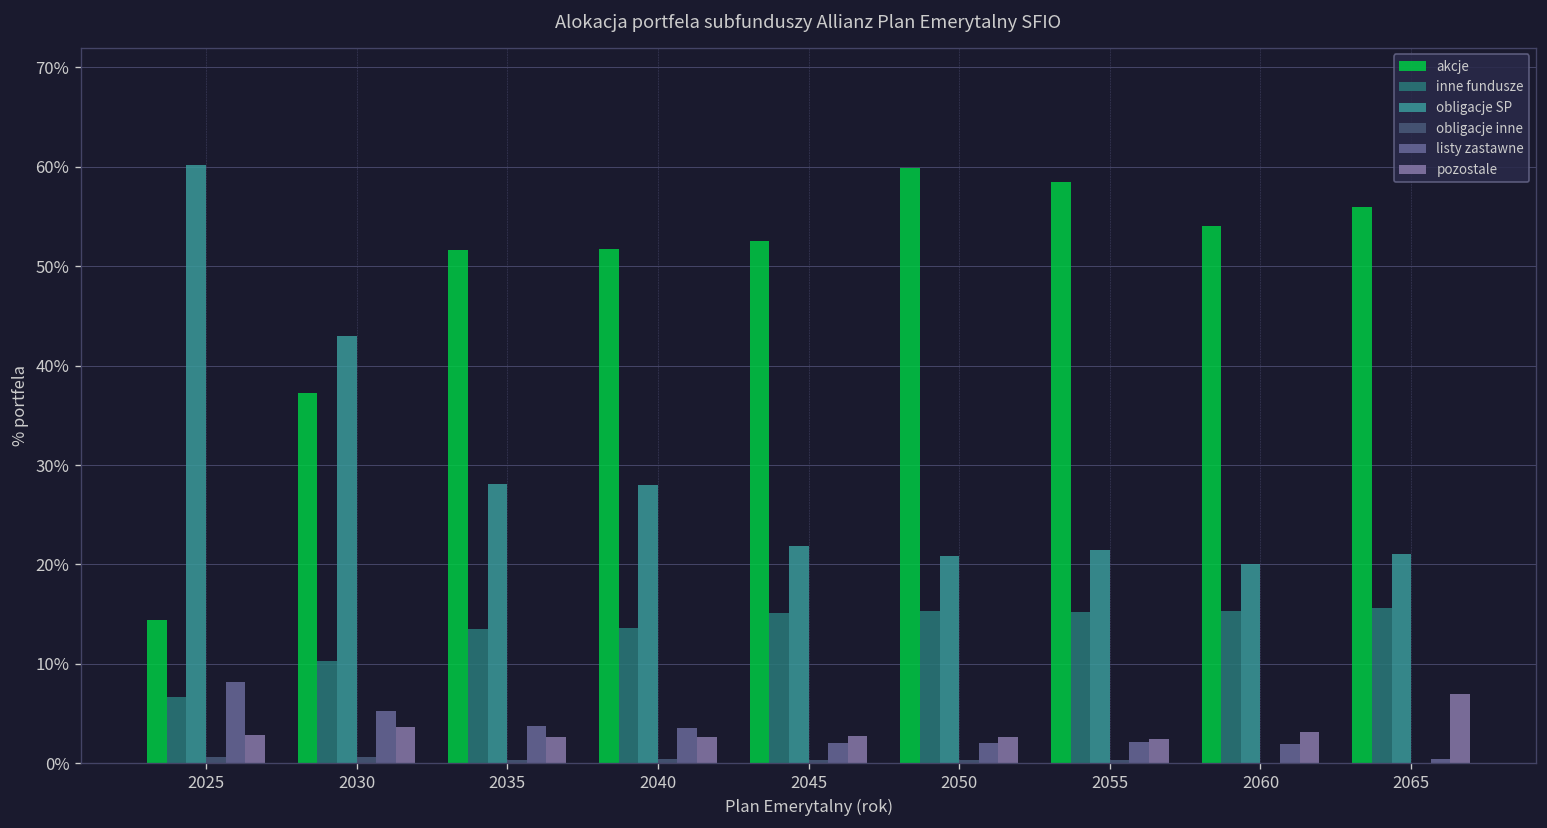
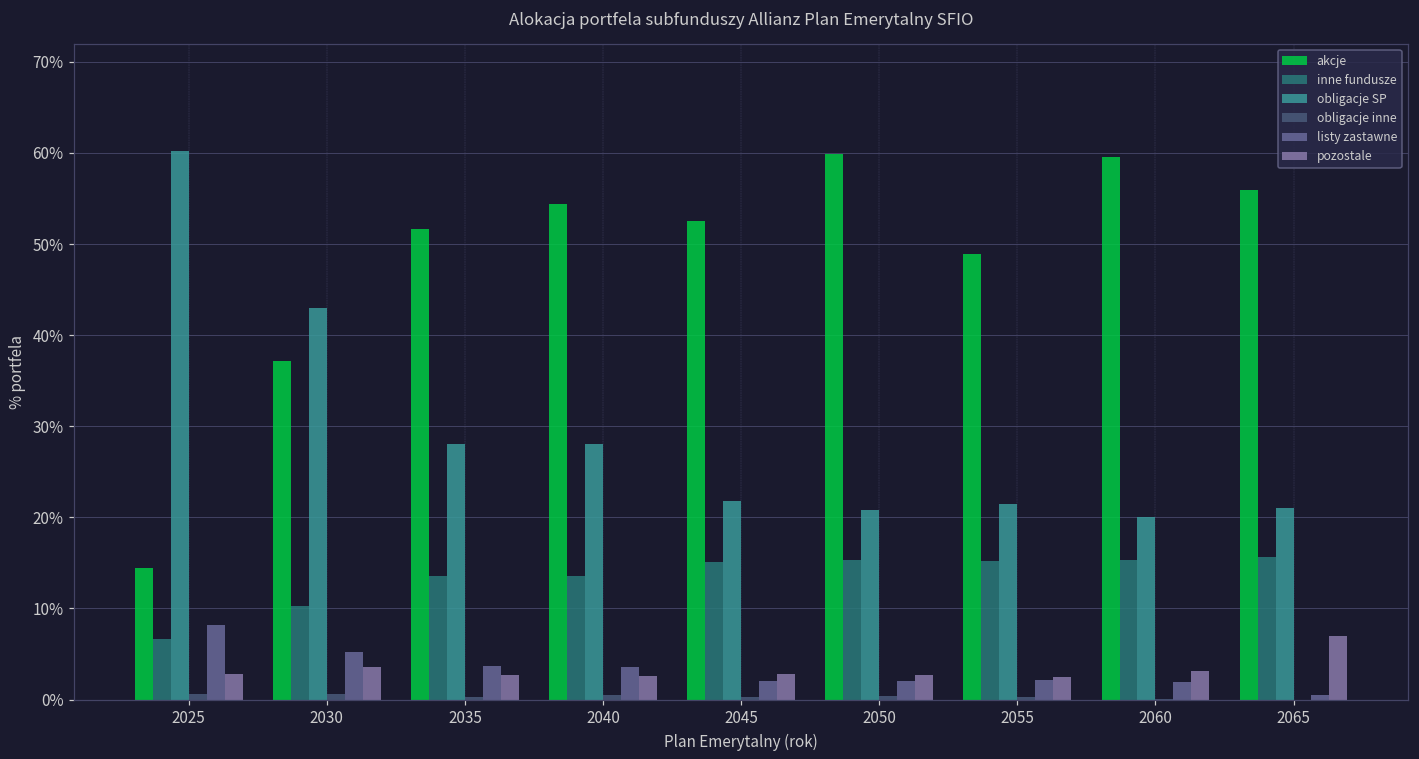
  {
    "akcje": {
      "2025": "14%",
      "2030": "37%",
      "2035": "52%",
-     "2040": "52%",
+     "2040": "54%",
      "2045": "53%",
      "2050": "60%",
-     "2055": "58%",
-     "2060": "54%",
+     "2055": "49%",
+     "2060": "60%",
      "2065": "56%"
    }
  }
